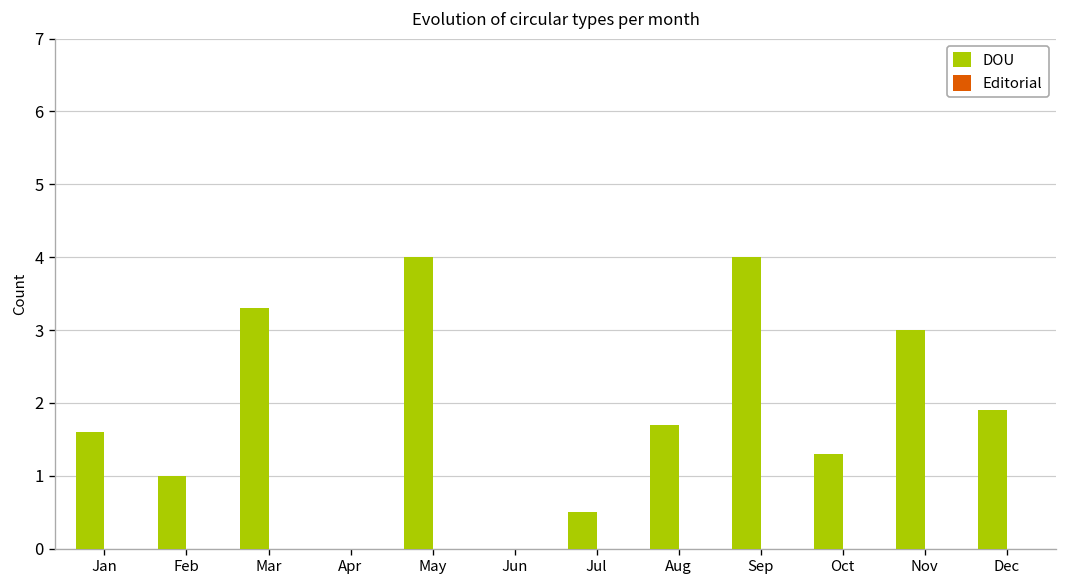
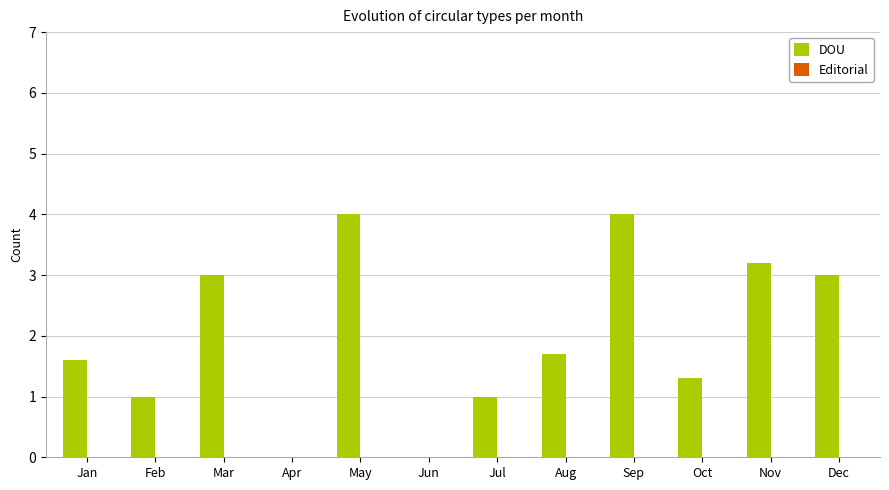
  {
    "DOU": {
      "Jan": 1.6,
      "Feb": 1.0,
-     "Mar": 3.3,
+     "Mar": 3.0,
      "Apr": 0.0,
      "May": 4.0,
      "Jun": 0.0,
-     "Jul": 0.5,
+     "Jul": 1.0,
      "Aug": 1.7,
      "Sep": 4.0,
      "Oct": 1.3,
-     "Nov": 3.0,
-     "Dec": 1.9
+     "Nov": 3.2,
+     "Dec": 3.0
    },
    "Editorial": {
      "Jan": 0.0,
      "Feb": 0.0,
      "Mar": 0.0,
      "Apr": 0.0,
      "May": 0.0,
      "Jun": 0.0,
      "Jul": 0.0,
      "Aug": 0.0,
      "Sep": 0.0,
      "Oct": 0.0,
      "Nov": 0.0,
      "Dec": 0.0
    }
  }
